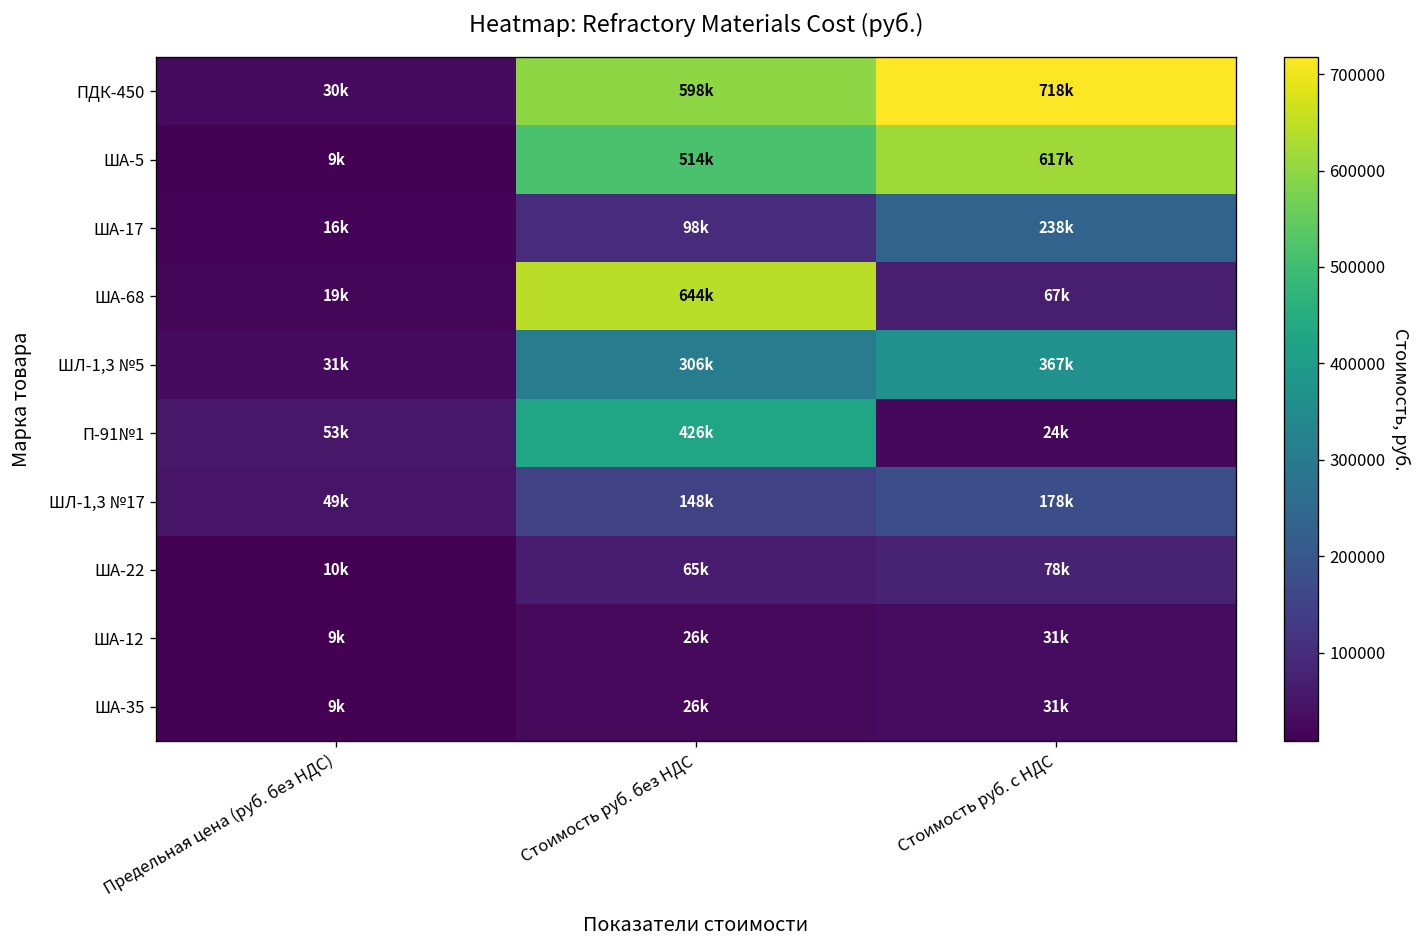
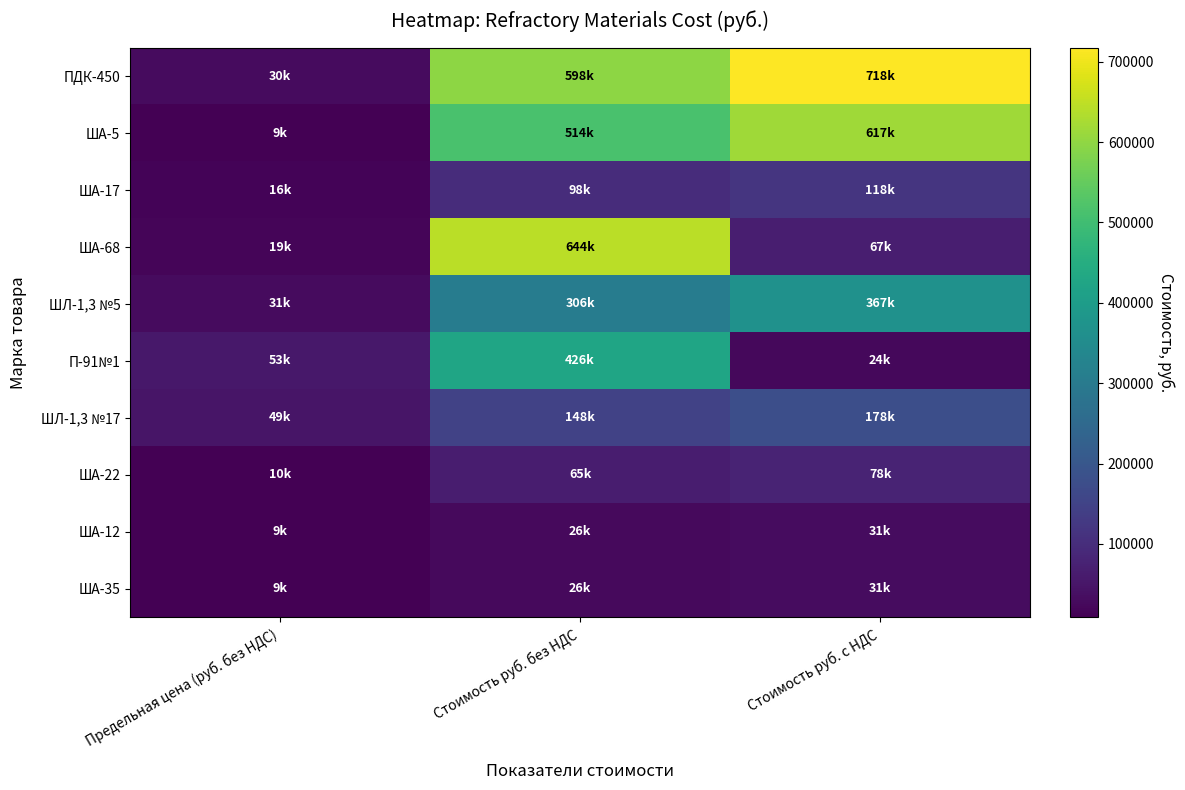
  {
    "ПДК-450": {
      "Предельная цена (руб. без НДС)": "30k",
      "Стоимость руб. без НДС": "598k",
      "Стоимость руб. с НДС": "718k"
    },
    "ША-5": {
      "Предельная цена (руб. без НДС)": "9k",
      "Стоимость руб. без НДС": "514k",
      "Стоимость руб. с НДС": "617k"
    },
    "ША-17": {
      "Предельная цена (руб. без НДС)": "16k",
      "Стоимость руб. без НДС": "98k",
-     "Стоимость руб. с НДС": "238k"
+     "Стоимость руб. с НДС": "118k"
    },
    "ША-68": {
      "Предельная цена (руб. без НДС)": "19k",
      "Стоимость руб. без НДС": "644k",
      "Стоимость руб. с НДС": "67k"
    },
    "ШЛ-1,3 №5": {
      "Предельная цена (руб. без НДС)": "31k",
      "Стоимость руб. без НДС": "306k",
      "Стоимость руб. с НДС": "367k"
    },
    "П-91№1": {
      "Предельная цена (руб. без НДС)": "53k",
      "Стоимость руб. без НДС": "426k",
      "Стоимость руб. с НДС": "24k"
    },
    "ШЛ-1,3 №17": {
      "Предельная цена (руб. без НДС)": "49k",
      "Стоимость руб. без НДС": "148k",
      "Стоимость руб. с НДС": "178k"
    },
    "ША-22": {
      "Предельная цена (руб. без НДС)": "10k",
      "Стоимость руб. без НДС": "65k",
      "Стоимость руб. с НДС": "78k"
    },
    "ША-12": {
      "Предельная цена (руб. без НДС)": "9k",
      "Стоимость руб. без НДС": "26k",
      "Стоимость руб. с НДС": "31k"
    },
    "ША-35": {
      "Предельная цена (руб. без НДС)": "9k",
      "Стоимость руб. без НДС": "26k",
      "Стоимость руб. с НДС": "31k"
    }
  }
